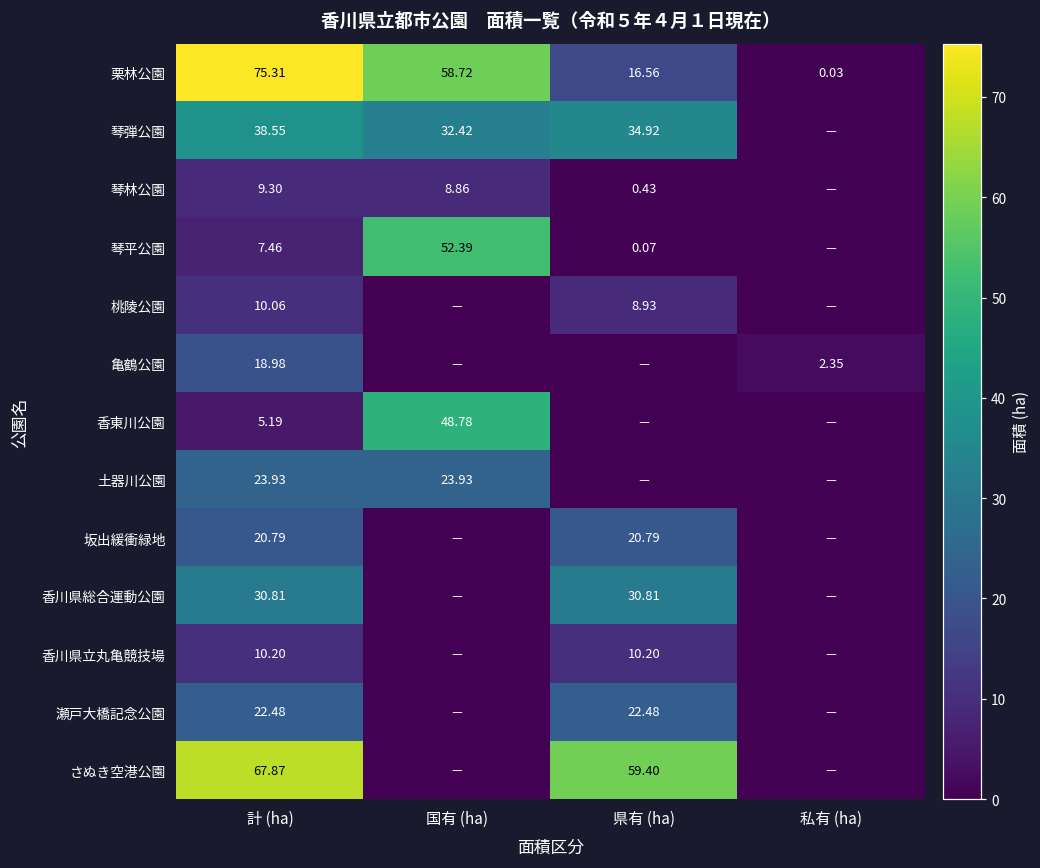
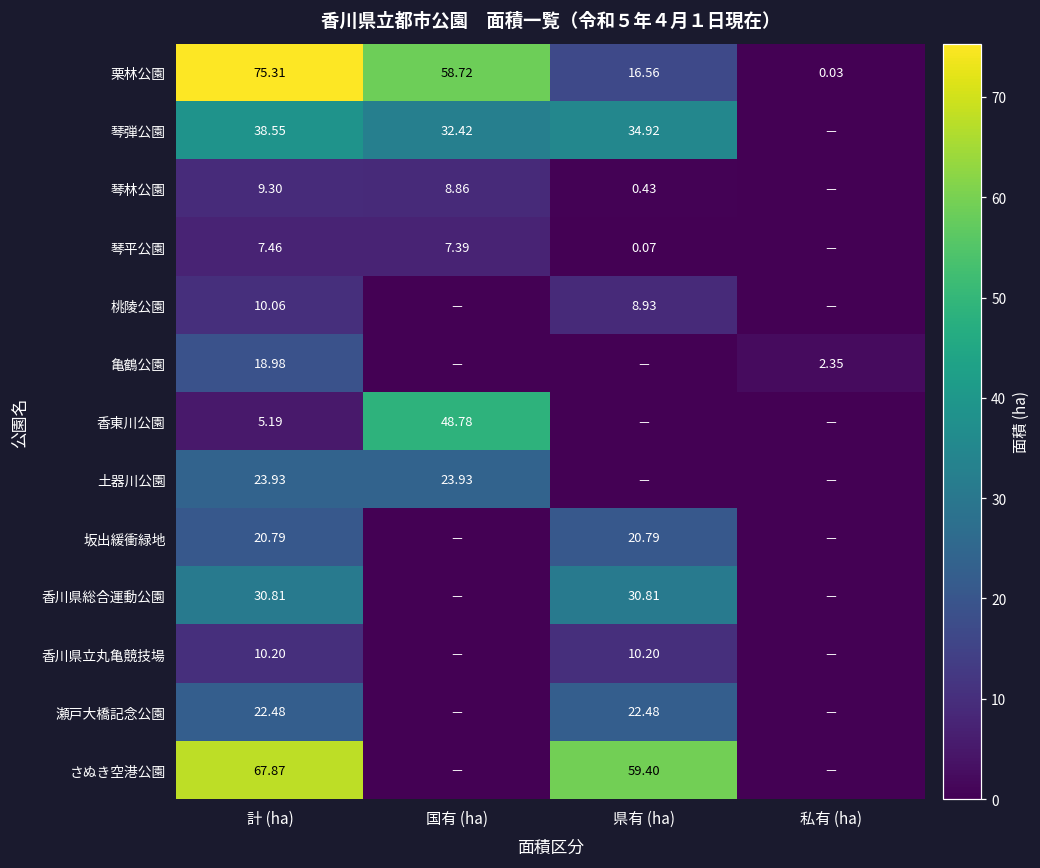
  {
    "栗林公園": {
      "計 (ha)": 75.31,
      "国有 (ha)": 58.72,
      "県有 (ha)": 16.56,
      "私有 (ha)": 0.03
    },
    "琴弾公園": {
      "計 (ha)": 38.55,
      "国有 (ha)": 32.42,
      "県有 (ha)": 34.92
    },
    "琴林公園": {
      "計 (ha)": 9.30,
      "国有 (ha)": 8.86,
      "県有 (ha)": 0.43
    },
    "琴平公園": {
      "計 (ha)": 7.46,
-     "国有 (ha)": 52.39,
+     "国有 (ha)": 7.39,
      "県有 (ha)": 0.07
    },
    "桃陵公園": {
      "計 (ha)": 10.06,
      "県有 (ha)": 8.93
    },
    "亀鶴公園": {
      "計 (ha)": 18.98,
      "私有 (ha)": 2.35
    },
    "香東川公園": {
      "計 (ha)": 5.19,
      "国有 (ha)": 48.78
    },
    "土器川公園": {
      "計 (ha)": 23.93,
      "国有 (ha)": 23.93
    },
    "坂出緩衝緑地": {
      "計 (ha)": 20.79,
      "県有 (ha)": 20.79
    },
    "香川県総合運動公園": {
      "計 (ha)": 30.81,
      "県有 (ha)": 30.81
    },
    "香川県立丸亀競技場": {
      "計 (ha)": 10.20,
      "県有 (ha)": 10.20
    },
    "瀬戸大橋記念公園": {
      "計 (ha)": 22.48,
      "県有 (ha)": 22.48
    },
    "さぬき空港公園": {
      "計 (ha)": 67.87,
      "県有 (ha)": 59.40
    }
  }
